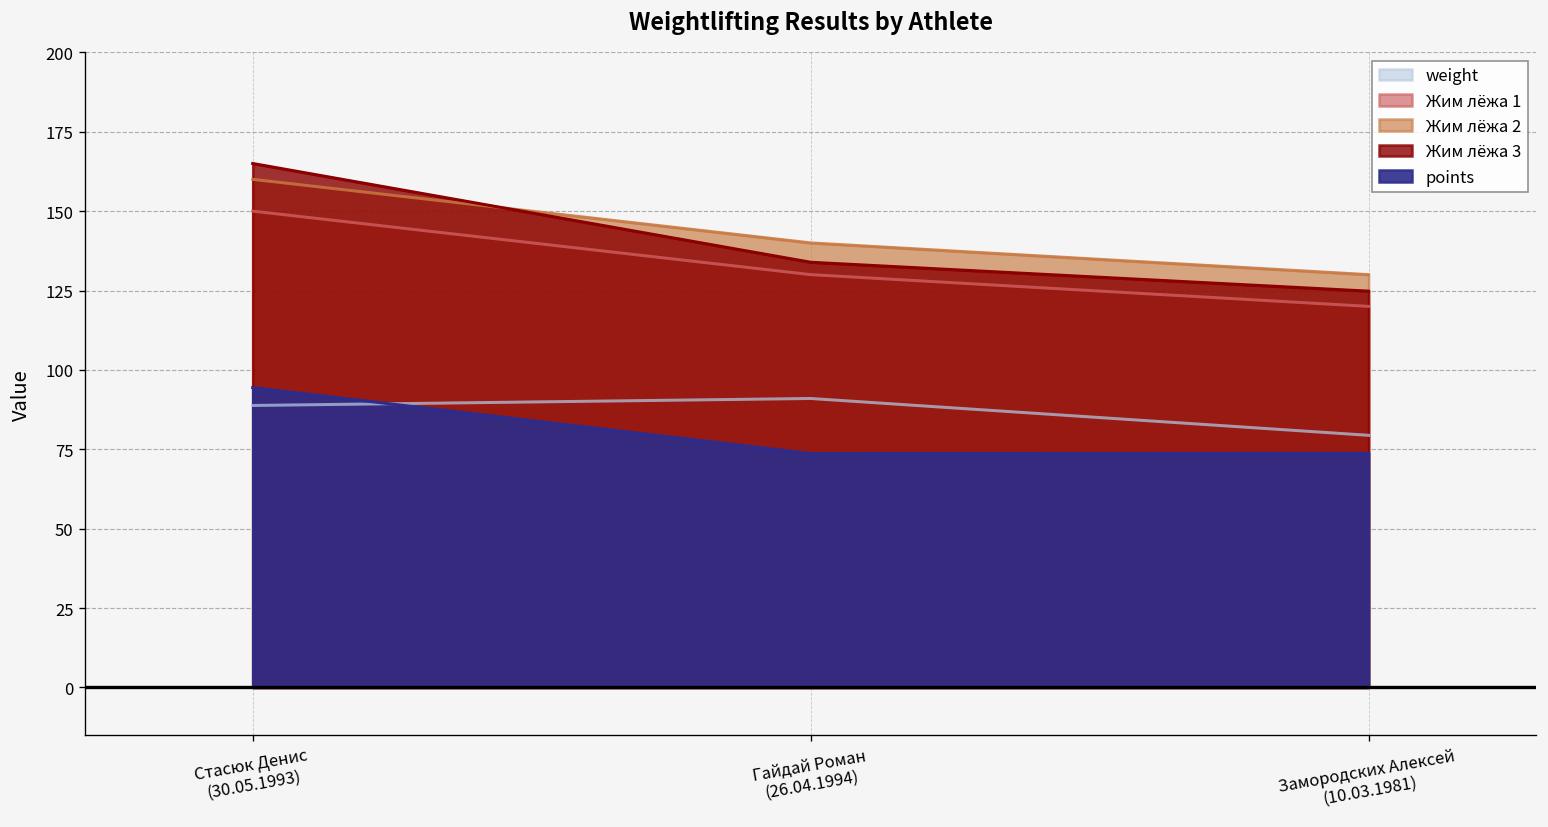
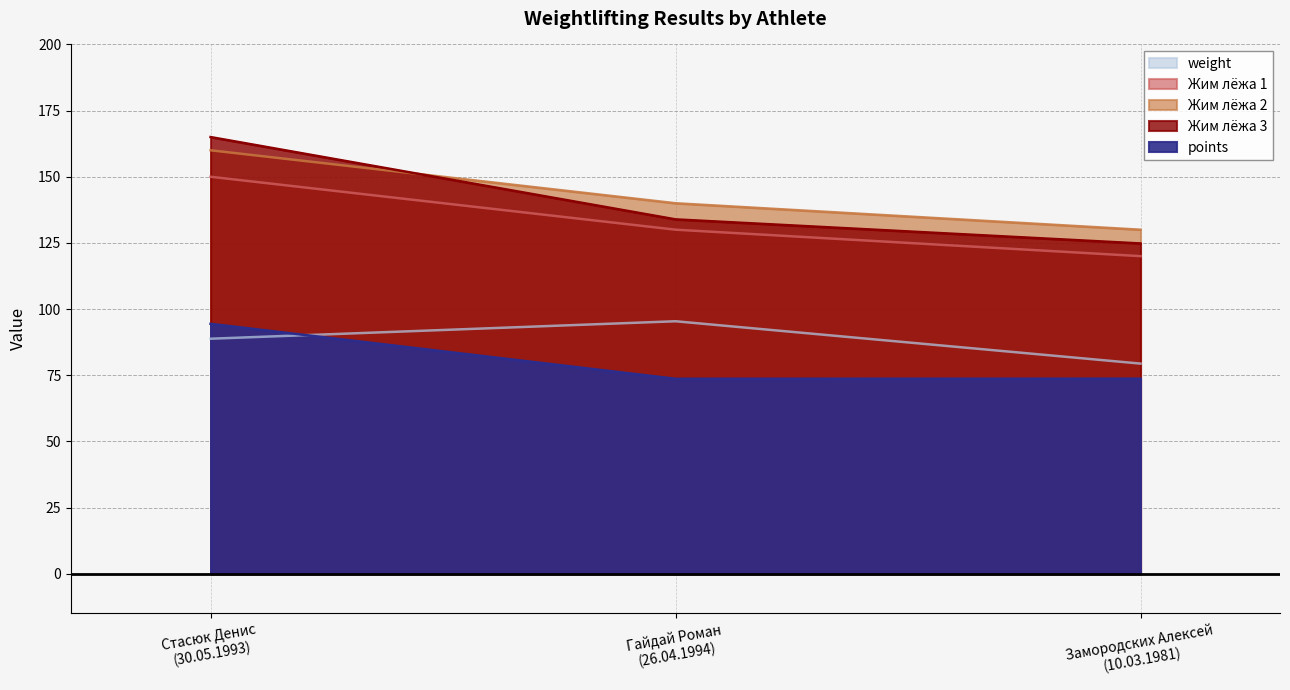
  {
    "weight": {
      "Стасюк Денис (30.05.1993)": 89,
-     "Гайдай Роман (26.04.1994)": 91,
+     "Гайдай Роман (26.04.1994)": 95,
      "Замородских Алексей (10.03.1981)": 79
    },
    "Жим лёжа 3": {
      "Стасюк Денис (30.05.1993)": 165,
      "Гайдай Роман (26.04.1994)": 134,
      "Замородских Алексей (10.03.1981)": 125
    },
    "points": {
      "Стасюк Денис (30.05.1993)": 94,
      "Гайдай Роман (26.04.1994)": 74,
      "Замородских Алексей (10.03.1981)": 74
    }
  }
